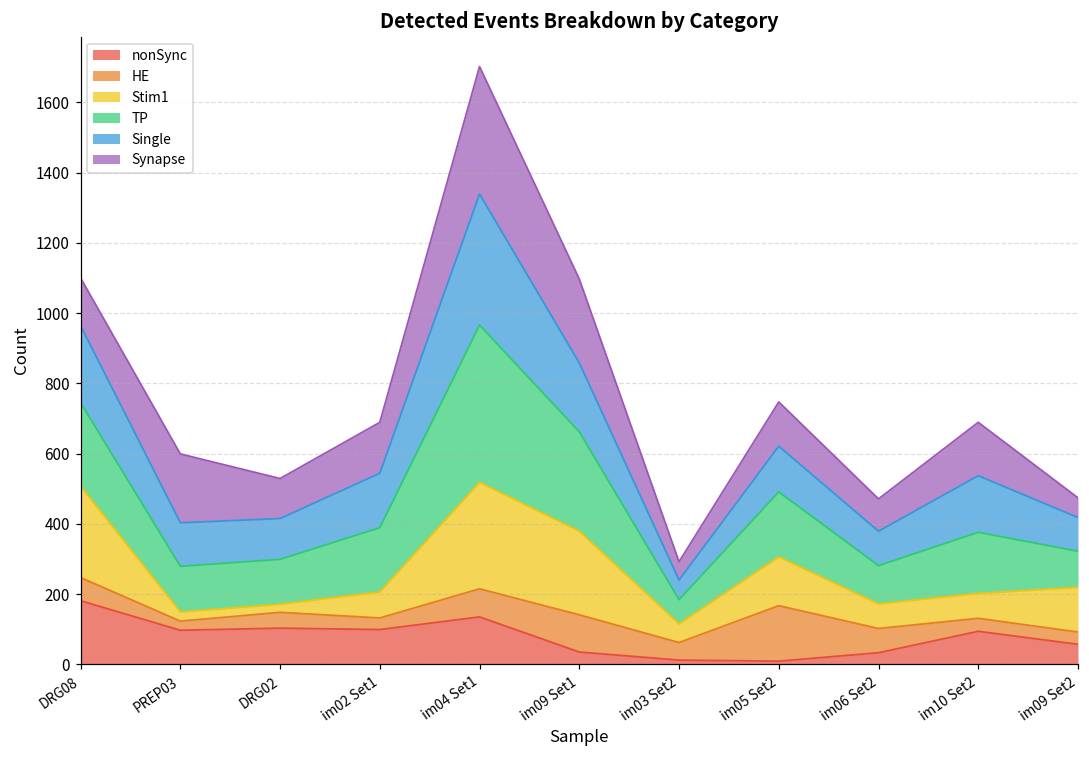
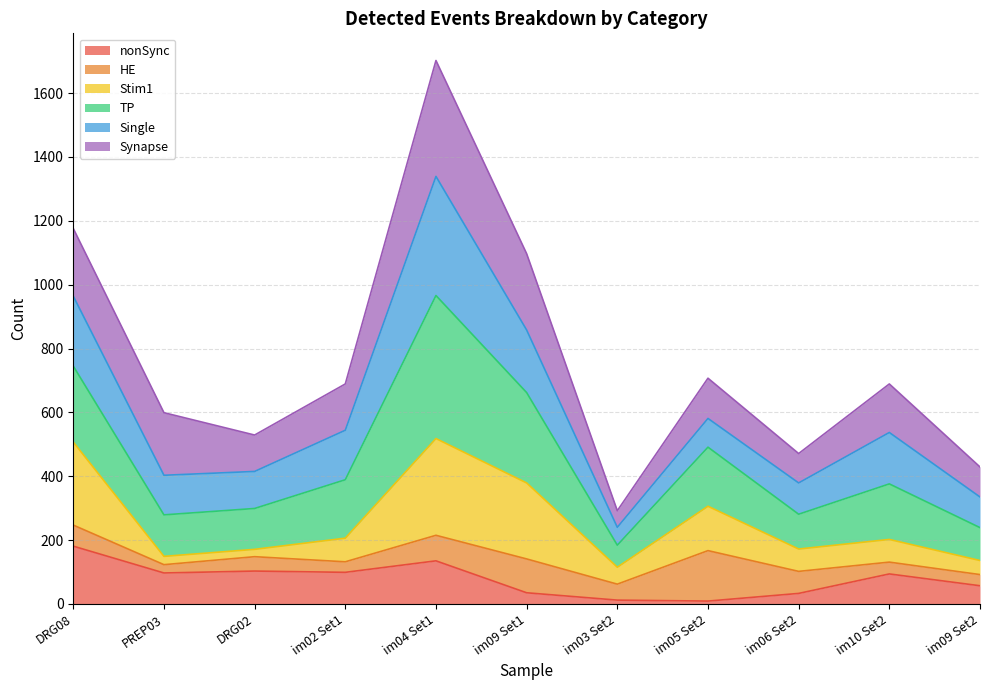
  {
    "Stim1": {
      "DRG08": 260,
      "PREP03": 30,
      "DRG02": 20,
      "im02 Set1": 70,
      "im04 Set1": 300,
      "im09 Set1": 240,
      "im03 Set2": 50,
      "im05 Set2": 140,
      "im06 Set2": 70,
      "im10 Set2": 70,
-     "im09 Set2": 130
+     "im09 Set2": 40
    },
    "TP": {
      "DRG08": 240,
      "PREP03": 130,
      "DRG02": 130,
      "im02 Set1": 180,
      "im04 Set1": 450,
      "im09 Set1": 280,
      "im03 Set2": 70,
      "im05 Set2": 190,
      "im06 Set2": 110,
      "im10 Set2": 170,
      "im09 Set2": 100
    },
    "Single": {
      "DRG08": 220,
      "PREP03": 120,
      "DRG02": 120,
      "im02 Set1": 160,
      "im04 Set1": 370,
      "im09 Set1": 200,
      "im03 Set2": 60,
-     "im05 Set2": 130,
+     "im05 Set2": 90,
      "im06 Set2": 100,
      "im10 Set2": 160,
      "im09 Set2": 100
    },
    "Synapse": {
-     "DRG08": 140,
+     "DRG08": 210,
      "PREP03": 200,
      "DRG02": 110,
      "im02 Set1": 150,
      "im04 Set1": 360,
      "im09 Set1": 240,
      "im03 Set2": 50,
      "im05 Set2": 130,
      "im06 Set2": 90,
      "im10 Set2": 150,
-     "im09 Set2": 60
+     "im09 Set2": 90
    }
  }
